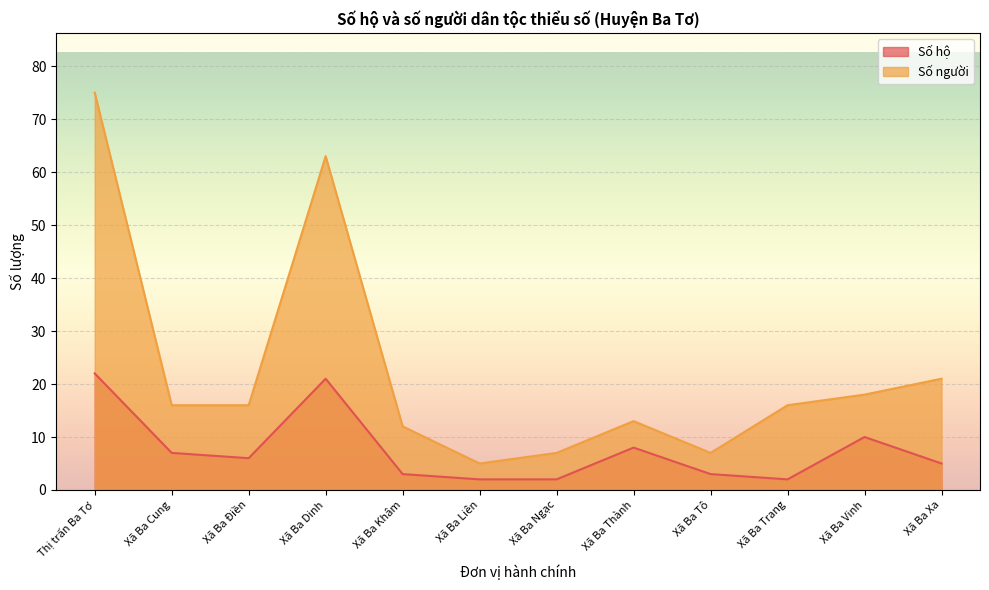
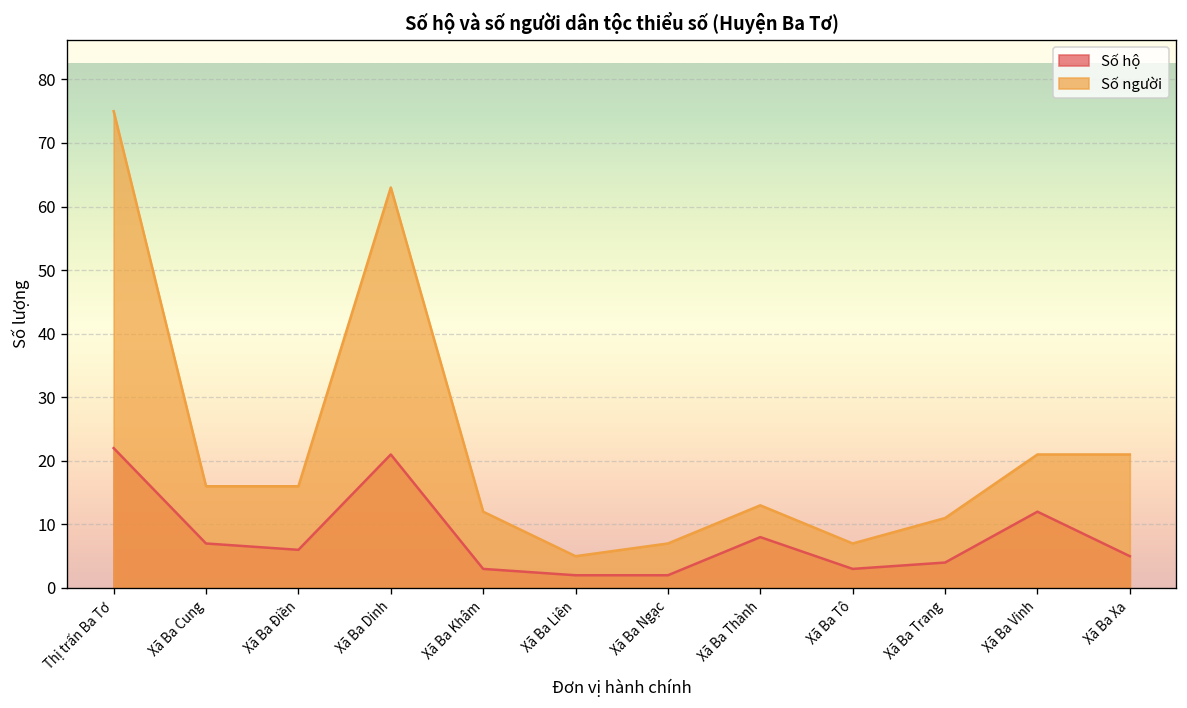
  {
    "Số hộ": {
      "Thị trấn Ba Tơ": 22,
      "Xã Ba Cung": 7,
      "Xã Ba Điền": 6,
      "Xã Ba Dinh": 21,
      "Xã Ba Khâm": 3,
      "Xã Ba Liên": 2,
      "Xã Ba Ngạc": 2,
      "Xã Ba Thành": 8,
      "Xã Ba Tô": 3,
-     "Xã Ba Trang": 2,
-     "Xã Ba Vinh": 10,
+     "Xã Ba Trang": 4,
+     "Xã Ba Vinh": 12,
      "Xã Ba Xa": 5
    },
    "Số người": {
      "Thị trấn Ba Tơ": 75,
      "Xã Ba Cung": 16,
      "Xã Ba Điền": 16,
      "Xã Ba Dinh": 63,
      "Xã Ba Khâm": 12,
      "Xã Ba Liên": 5,
      "Xã Ba Ngạc": 7,
      "Xã Ba Thành": 13,
      "Xã Ba Tô": 7,
-     "Xã Ba Trang": 16,
-     "Xã Ba Vinh": 18,
+     "Xã Ba Trang": 11,
+     "Xã Ba Vinh": 21,
      "Xã Ba Xa": 21
    }
  }
